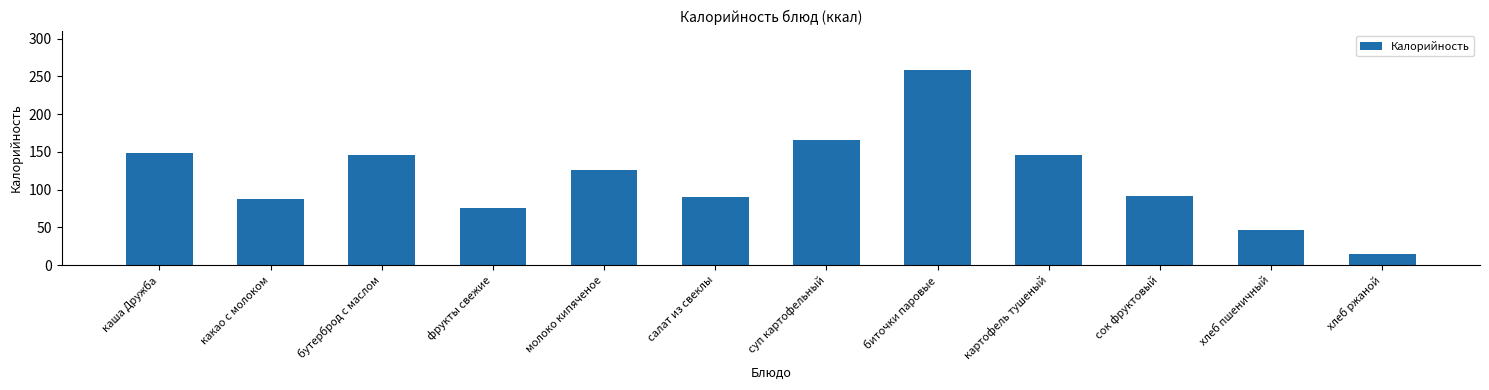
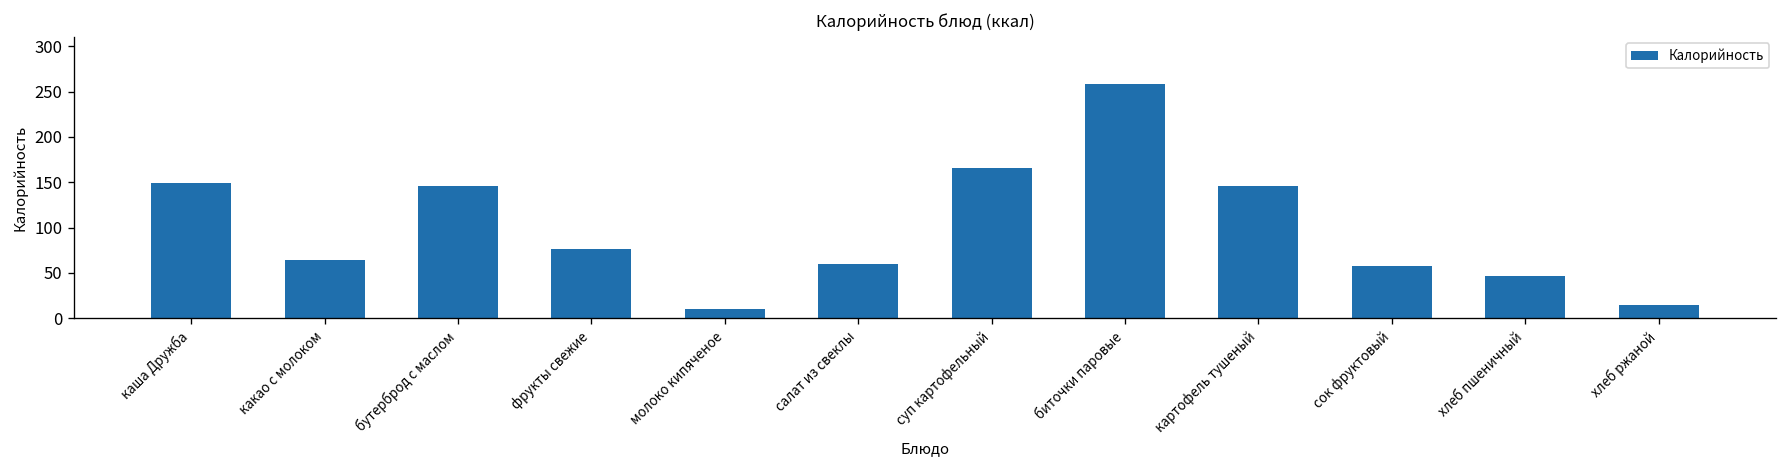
  {
    "каша Дружба": 150,
-   "какао с молоком": 90,
+   "какао с молоком": 60,
    "бутерброд с маслом": 150,
    "фрукты свежие": 80,
-   "молоко кипяченое": 130,
-   "салат из свеклы": 90,
+   "молоко кипяченое": 10,
+   "салат из свеклы": 60,
    "суп картофельный": 170,
    "биточки паровые": 260,
    "картофель тушеный": 150,
-   "сок фруктовый": 90,
+   "сок фруктовый": 60,
    "хлеб пшеничный": 50,
    "хлеб ржаной": 20
  }
